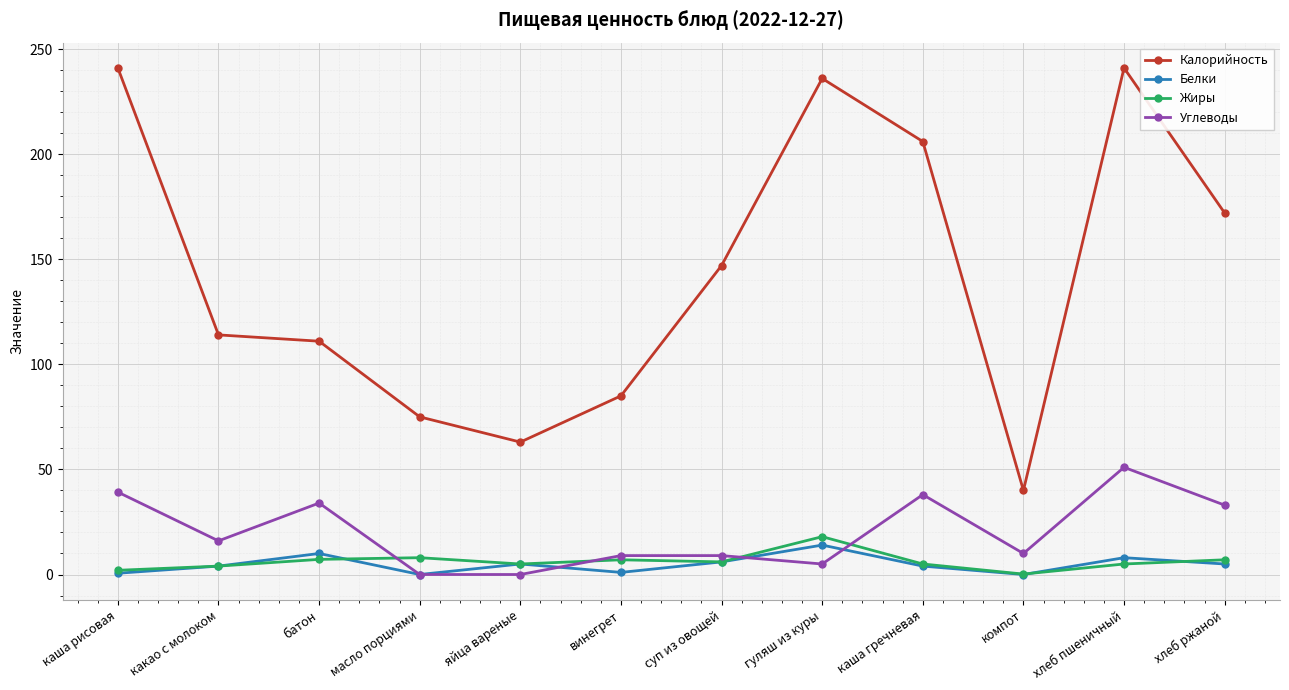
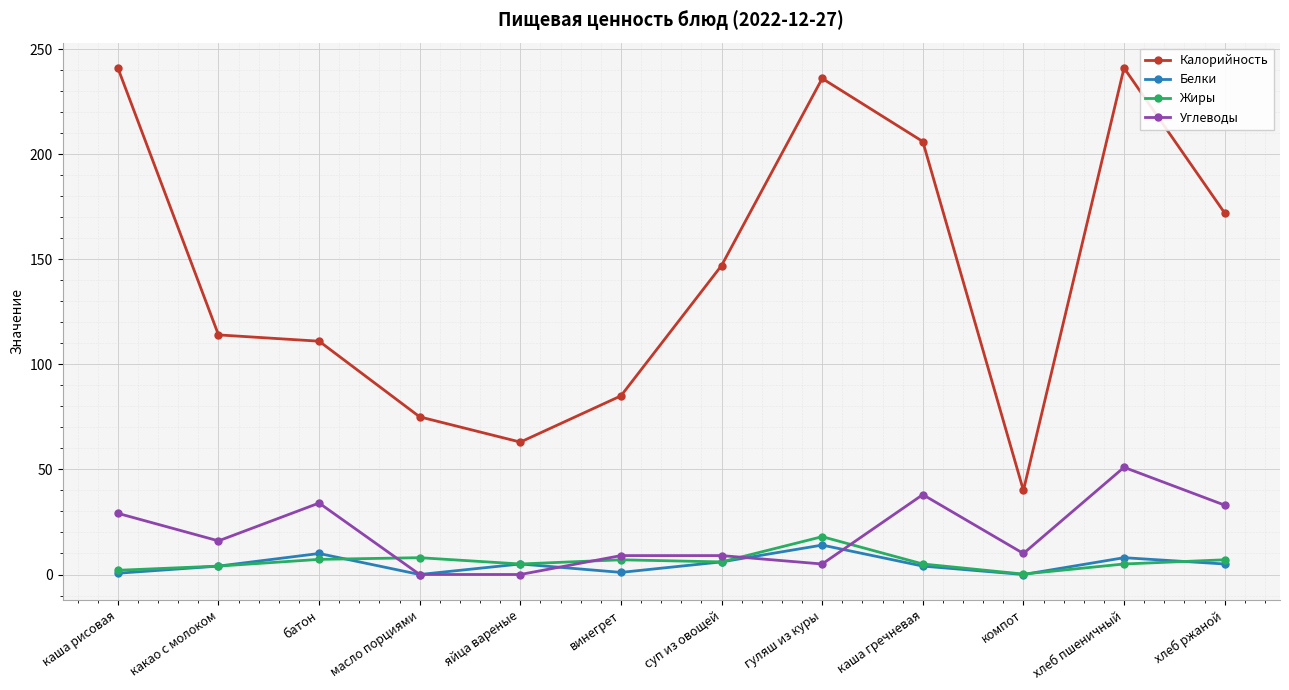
  {
    "Калорийность": {
      "каша рисовая": 241,
      "какао с молоком": 114,
      "батон": 111,
      "масло порциями": 75,
      "яйца вареные": 63,
      "винегрет": 85,
      "суп из овощей": 147,
      "гуляш из куры": 236,
      "каша гречневая": 206,
      "компот": 40,
      "хлеб пшеничный": 241,
      "хлеб ржаной": 172
    },
    "Белки": {
      "каша рисовая": 1,
      "батон": 10,
      "винегрет": 1,
      "гуляш из куры": 14,
      "хлеб пшеничный": 8,
      "хлеб ржаной": 5
    },
    "Жиры": {
      "каша рисовая": 2,
      "батон": 7,
      "масло порциями": 8,
      "винегрет": 7,
      "гуляш из куры": 18,
      "хлеб пшеничный": 5,
      "хлеб ржаной": 7
    },
    "Углеводы": {
-     "каша рисовая": 39,
+     "каша рисовая": 29,
      "какао с молоком": 16,
      "батон": 34,
      "яйца вареные": 0,
      "винегрет": 9,
      "суп из овощей": 9,
      "гуляш из куры": 5,
      "каша гречневая": 38,
      "компот": 10,
      "хлеб пшеничный": 51,
      "хлеб ржаной": 33
    }
  }
